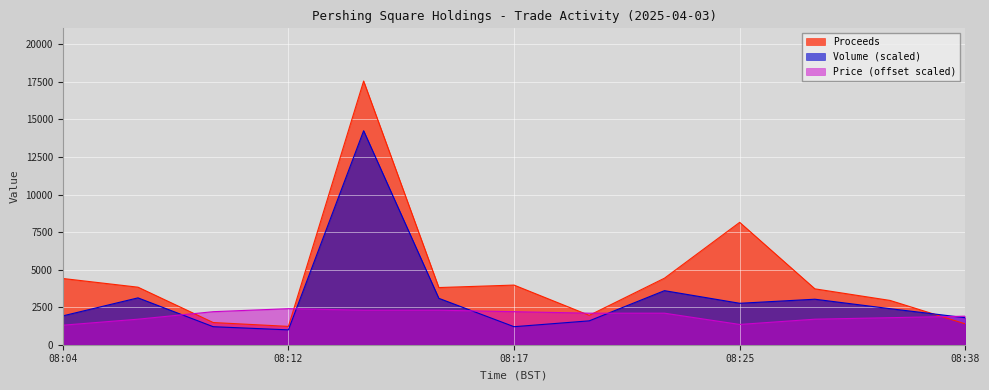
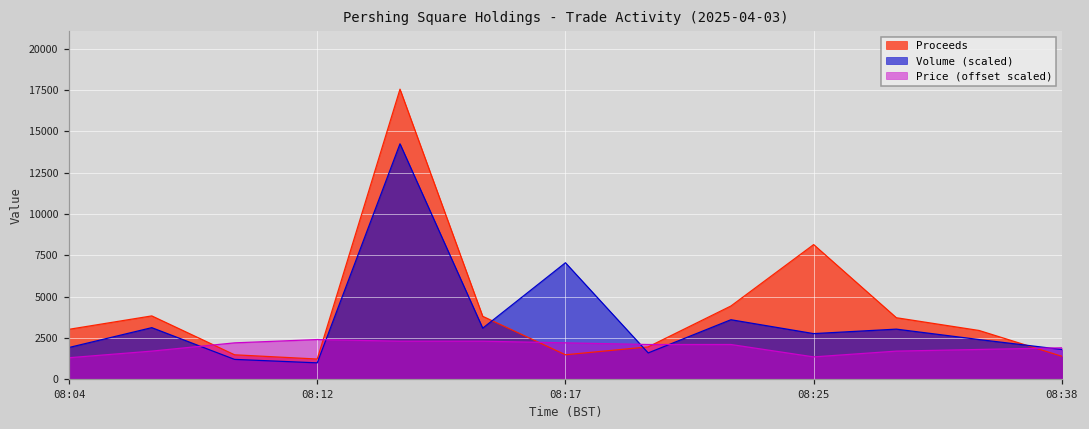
  {
    "Proceeds": {
-     "08:04": 4400,
+     "08:04": 3000,
      "08:12": 1200,
-     "08:17": 4000,
+     "08:17": 1500,
      "08:25": 8100,
      "08:38": 1400
    },
    "Volume (scaled)": {
      "08:04": 1900,
      "08:12": 1000,
-     "08:17": 1200,
+     "08:17": 7100,
      "08:25": 2800
    },
    "Price (offset scaled)": {
      "08:04": 1300,
      "08:12": 2400,
      "08:17": 2200,
      "08:25": 1400
    }
  }
